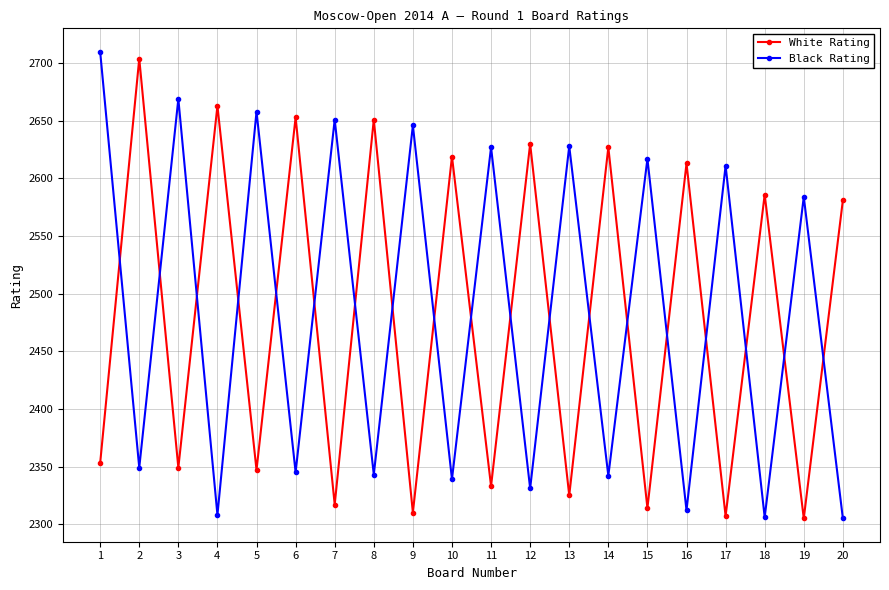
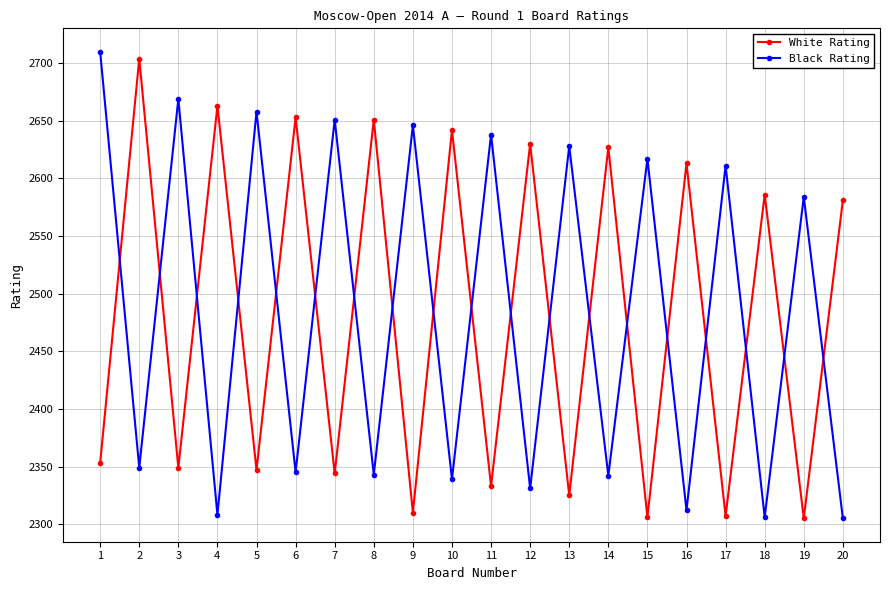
  {
    "White Rating": {
      "1": 2353,
      "2": 2704,
      "3": 2349,
      "4": 2663,
      "5": 2347,
      "6": 2653,
-     "7": 2317,
+     "7": 2344,
      "8": 2651,
      "9": 2310,
-     "10": 2619,
+     "10": 2642,
      "11": 2333,
      "12": 2630,
      "13": 2325,
      "14": 2627,
-     "15": 2314,
+     "15": 2306,
      "16": 2613,
      "17": 2307,
      "18": 2586,
      "19": 2305,
      "20": 2581
    },
    "Black Rating": {
      "1": 2710,
      "2": 2349,
      "3": 2669,
      "4": 2308,
      "5": 2658,
      "6": 2345,
      "7": 2651,
      "8": 2343,
      "9": 2646,
      "10": 2339,
-     "11": 2627,
+     "11": 2638,
      "12": 2331,
      "13": 2628,
      "14": 2342,
      "15": 2617,
      "16": 2312,
      "17": 2611,
      "18": 2306,
      "19": 2584,
      "20": 2305
    }
  }
